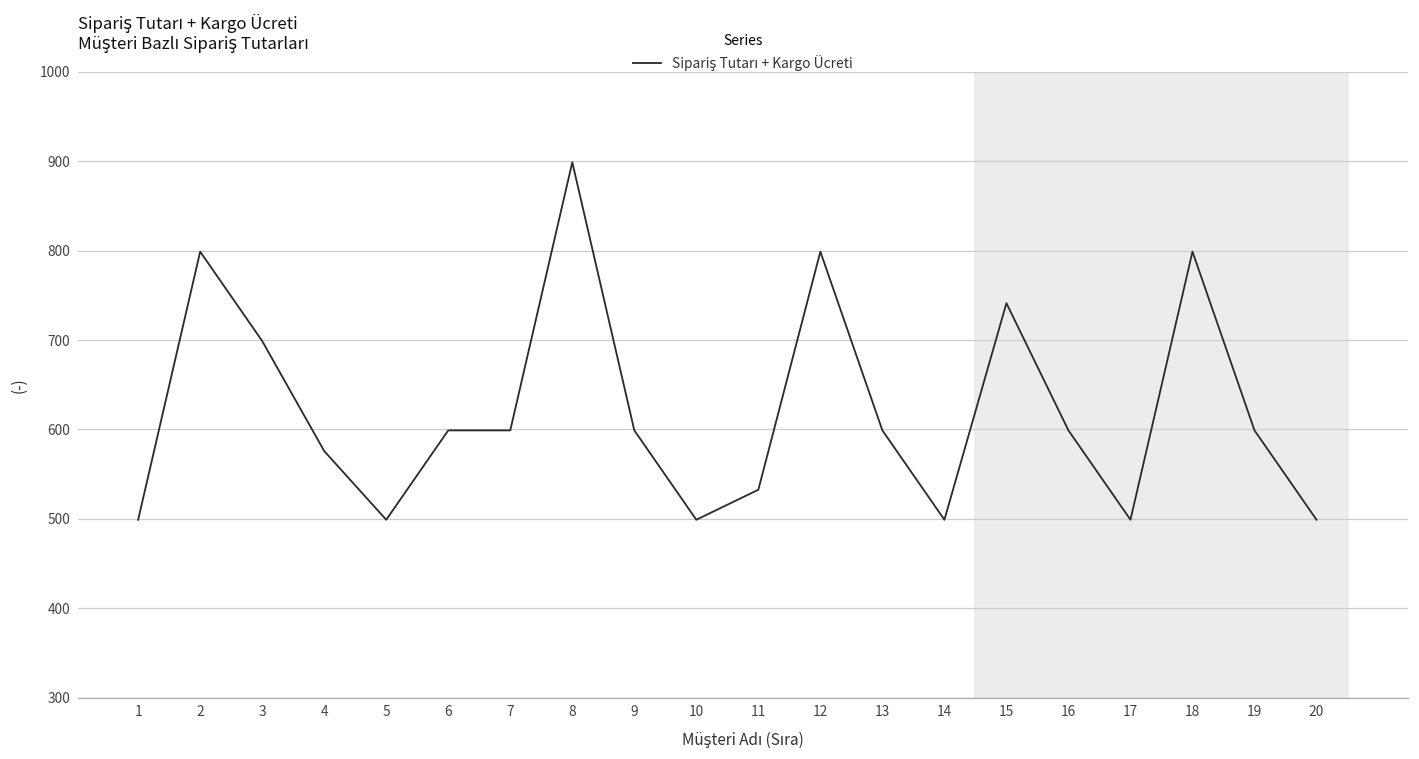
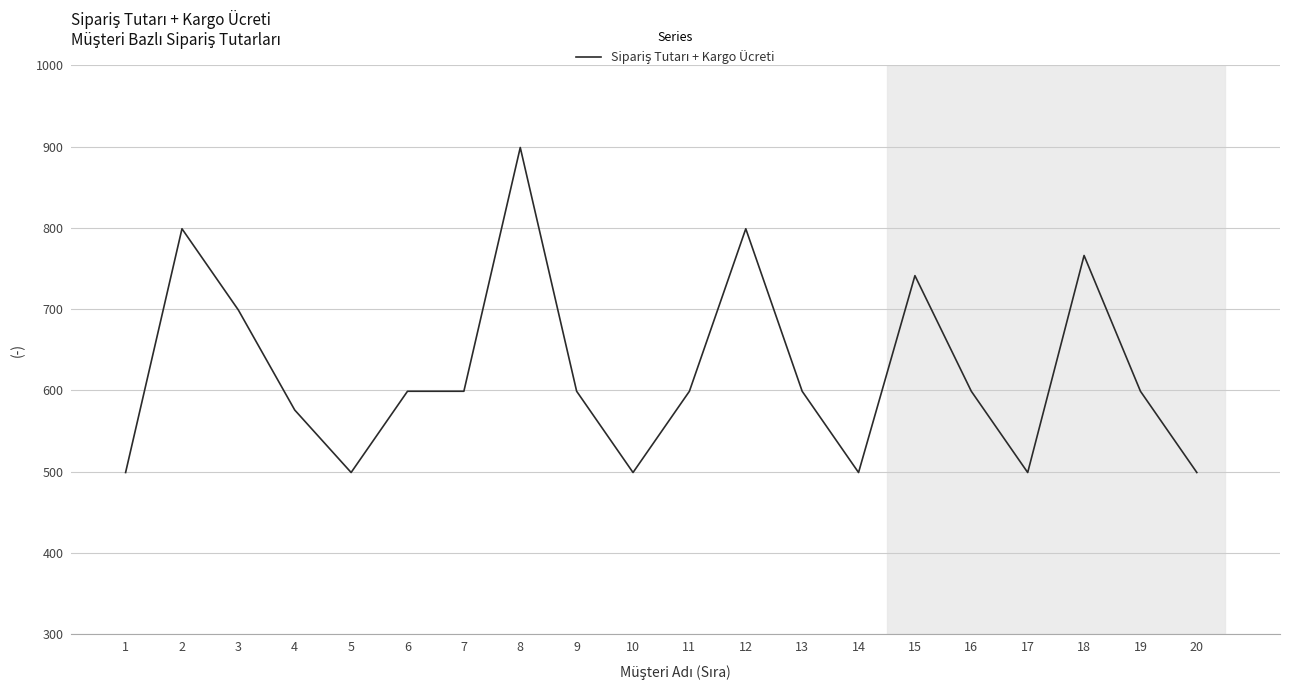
  {
    "1": 500,
    "2": 800,
    "3": 700,
    "4": 580,
    "5": 500,
    "6": 600,
    "7": 600,
    "8": 900,
    "9": 600,
    "10": 500,
-   "11": 530,
+   "11": 600,
    "12": 800,
    "13": 600,
    "14": 500,
    "15": 740,
    "16": 600,
    "17": 500,
-   "18": 800,
+   "18": 770,
    "19": 600,
    "20": 500
  }
